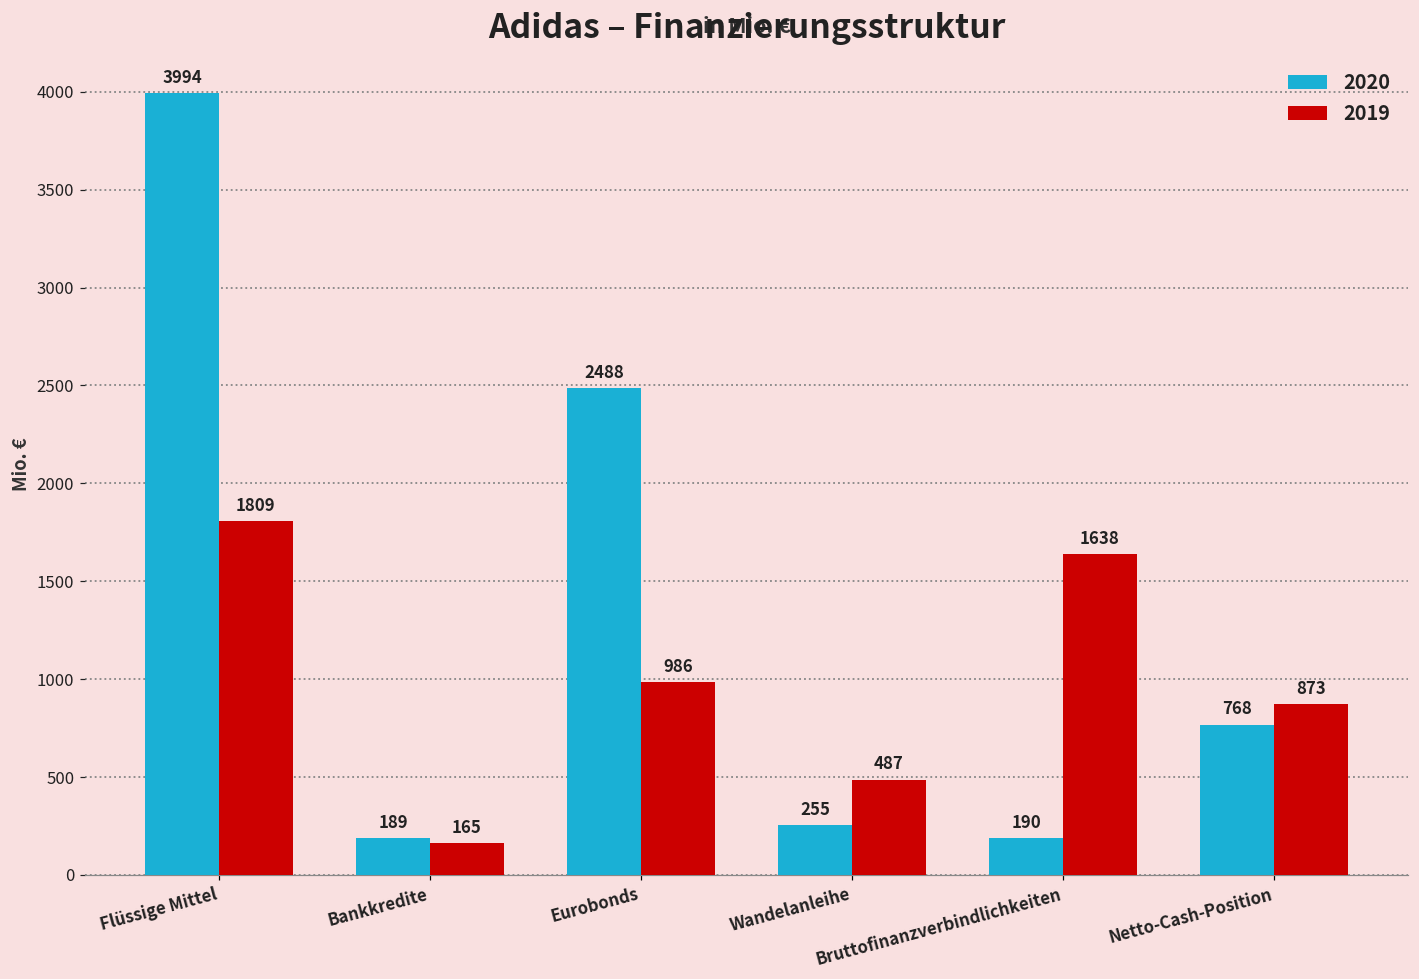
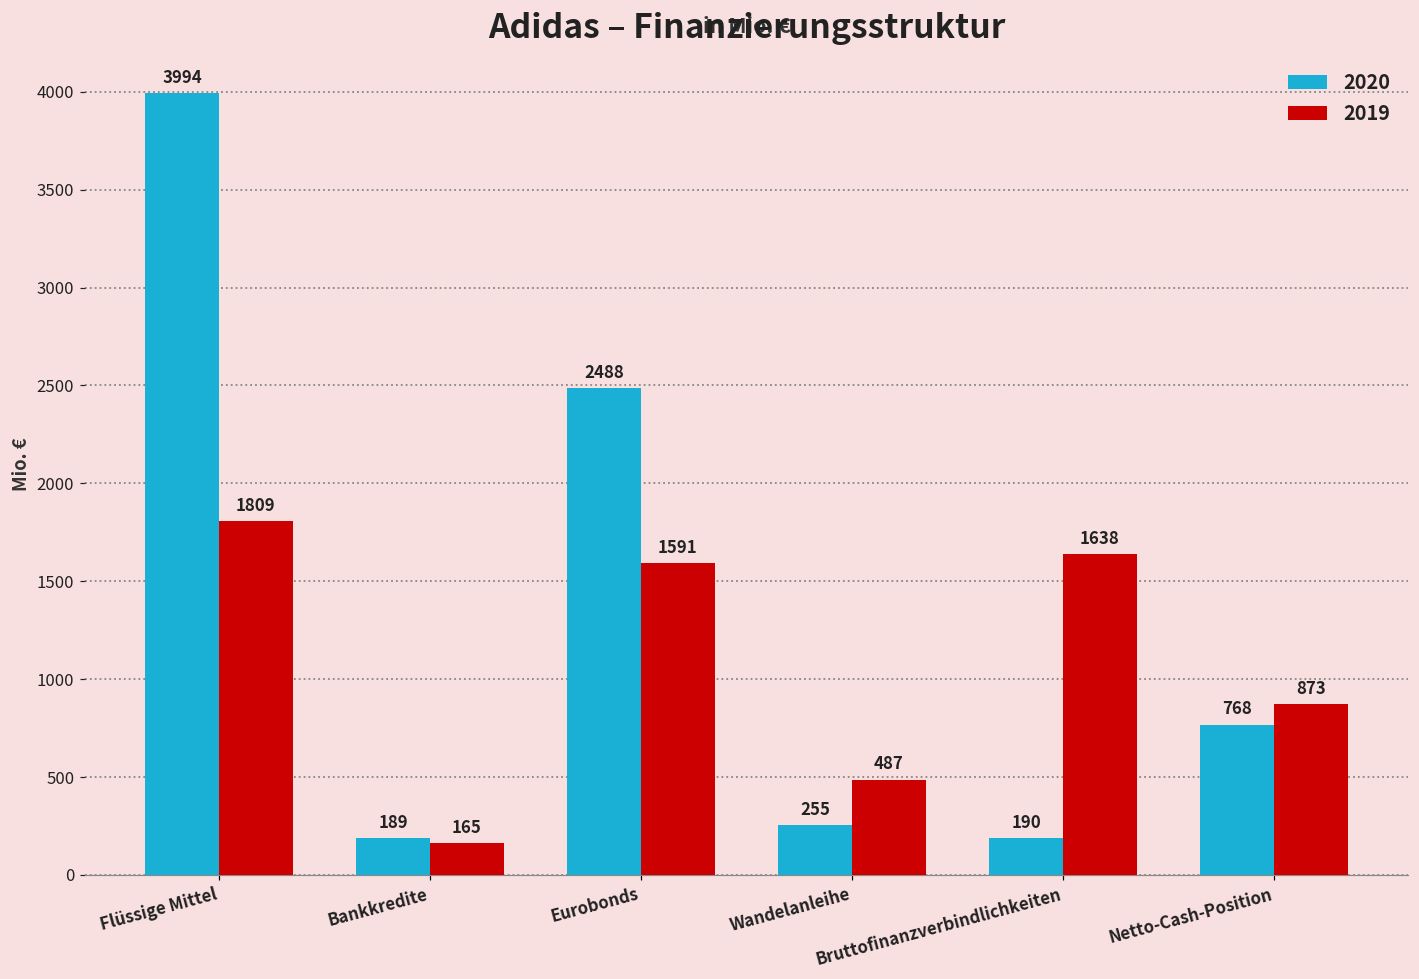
  {
    "2020": {
      "Flüssige Mittel": 3994,
      "Bankkredite": 189,
      "Eurobonds": 2488,
      "Wandelanleihe": 255,
      "Bruttofinanzverbindlichkeiten": 190,
      "Netto-Cash-Position": 768
    },
    "2019": {
      "Flüssige Mittel": 1809,
      "Bankkredite": 165,
-     "Eurobonds": 986,
+     "Eurobonds": 1591,
      "Wandelanleihe": 487,
      "Bruttofinanzverbindlichkeiten": 1638,
      "Netto-Cash-Position": 873
    }
  }
